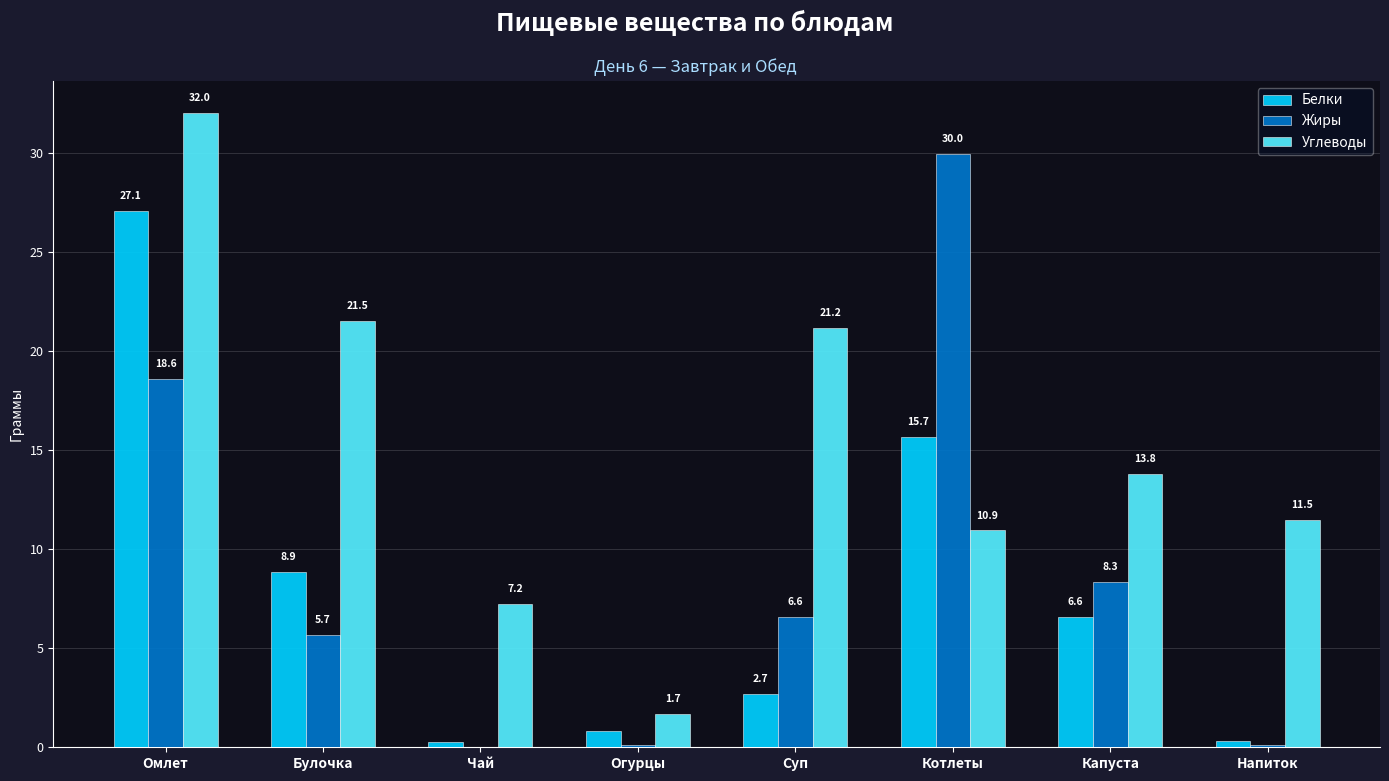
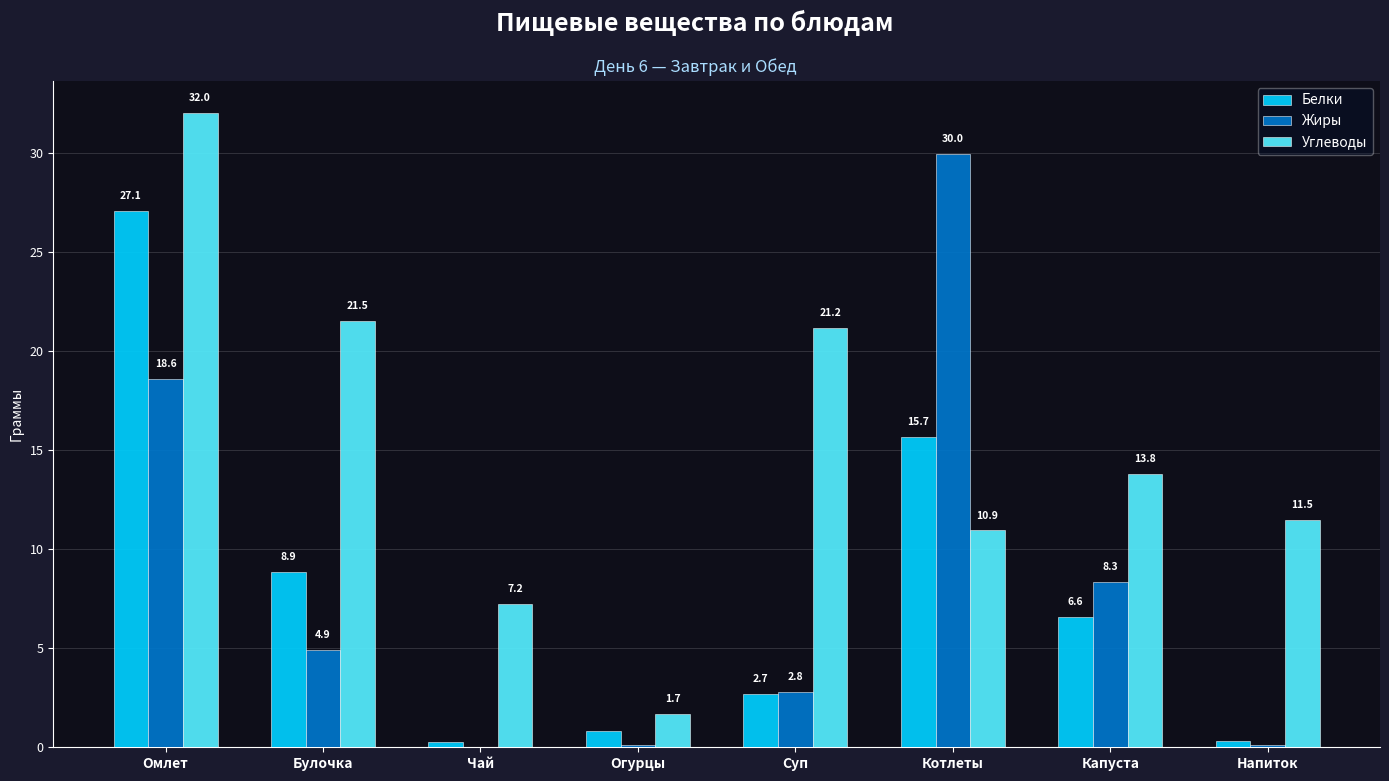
  {
    "Белки": {
      "Омлет": 27.1,
      "Булочка": 8.9,
      "Суп": 2.7,
      "Котлеты": 15.7,
      "Капуста": 6.6
    },
    "Жиры": {
      "Омлет": 18.6,
-     "Булочка": 5.7,
-     "Суп": 6.6,
+     "Булочка": 4.9,
+     "Суп": 2.8,
      "Котлеты": 30.0,
      "Капуста": 8.3
    },
    "Углеводы": {
      "Омлет": 32.0,
      "Булочка": 21.5,
      "Чай": 7.2,
      "Огурцы": 1.7,
      "Суп": 21.2,
      "Котлеты": 10.9,
      "Капуста": 13.8,
      "Напиток": 11.5
    }
  }
